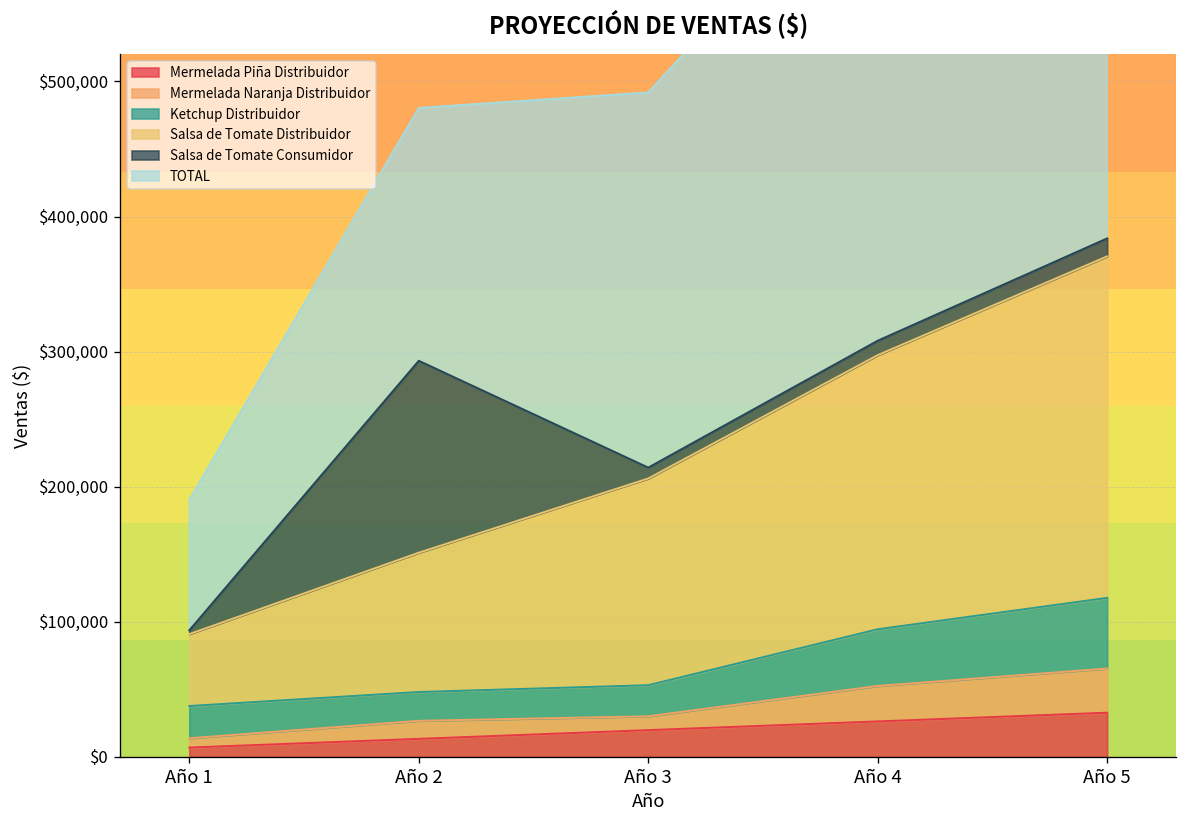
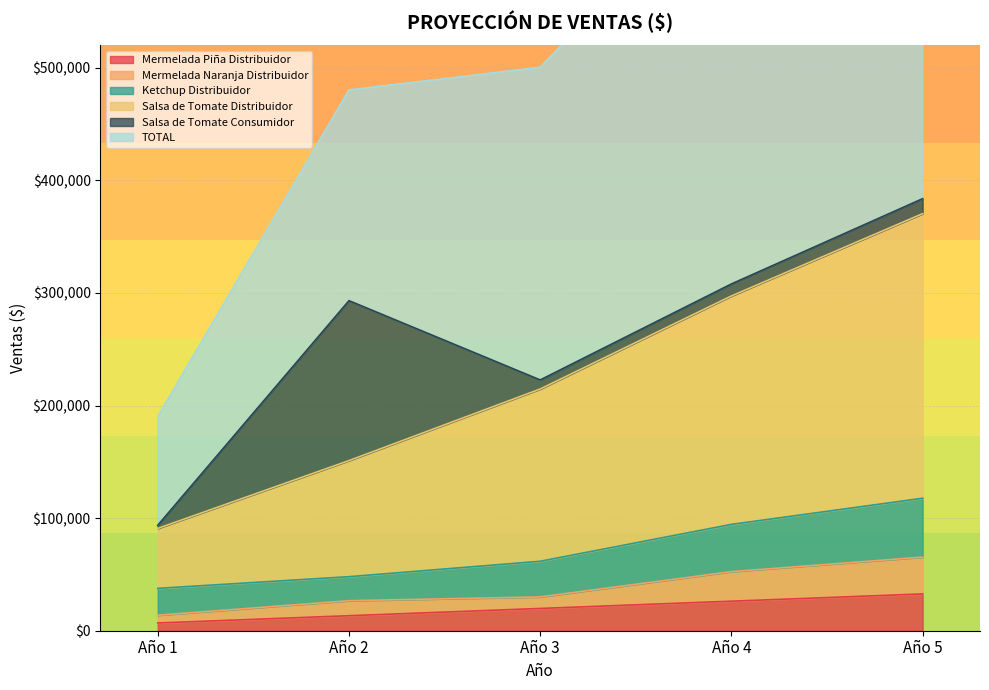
  {
    "Mermelada Piña Distribuidor": {
      "Año 1": "$7,000",
      "Año 2": "$13,000",
      "Año 3": "$20,000",
      "Año 4": "$26,000",
      "Año 5": "$33,000"
    },
    "Ketchup Distribuidor": {
      "Año 1": "$24,000",
      "Año 2": "$21,000",
-     "Año 3": "$23,000",
+     "Año 3": "$32,000",
      "Año 4": "$42,000",
      "Año 5": "$52,000"
    },
    "Salsa de Tomate Consumidor": {
      "Año 1": "$3,000",
      "Año 2": "$142,000",
      "Año 3": "$8,000",
      "Año 4": "$11,000",
      "Año 5": "$13,000"
    },
    "TOTAL": {
      "Año 1": "$97,000",
      "Año 2": "$187,000",
      "Año 3": "$278,000"
    }
  }
